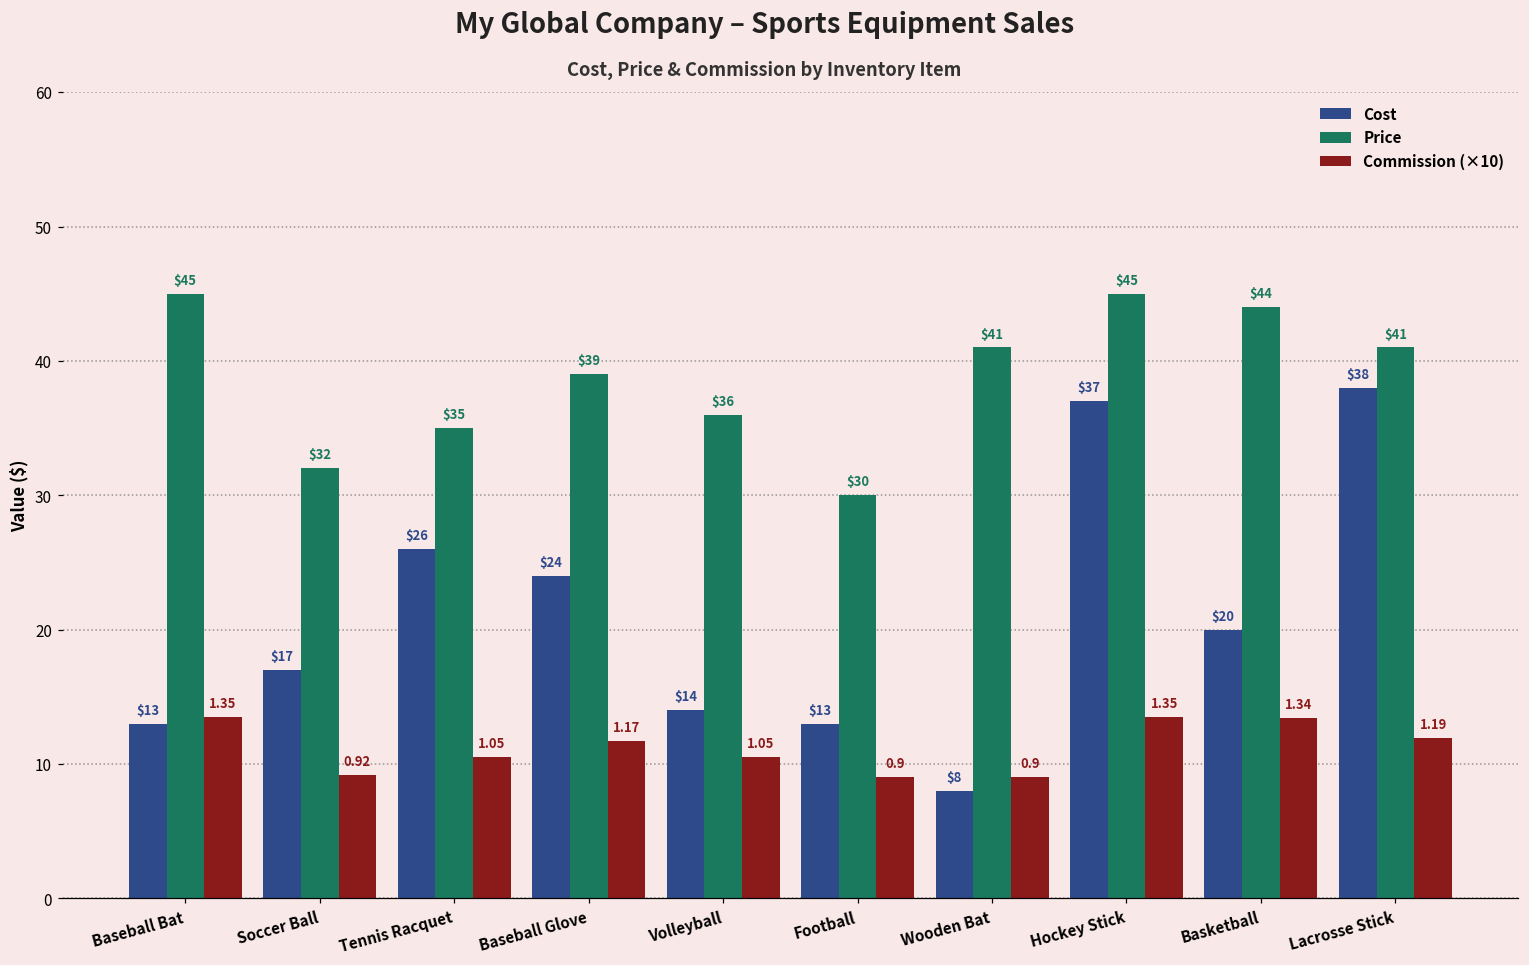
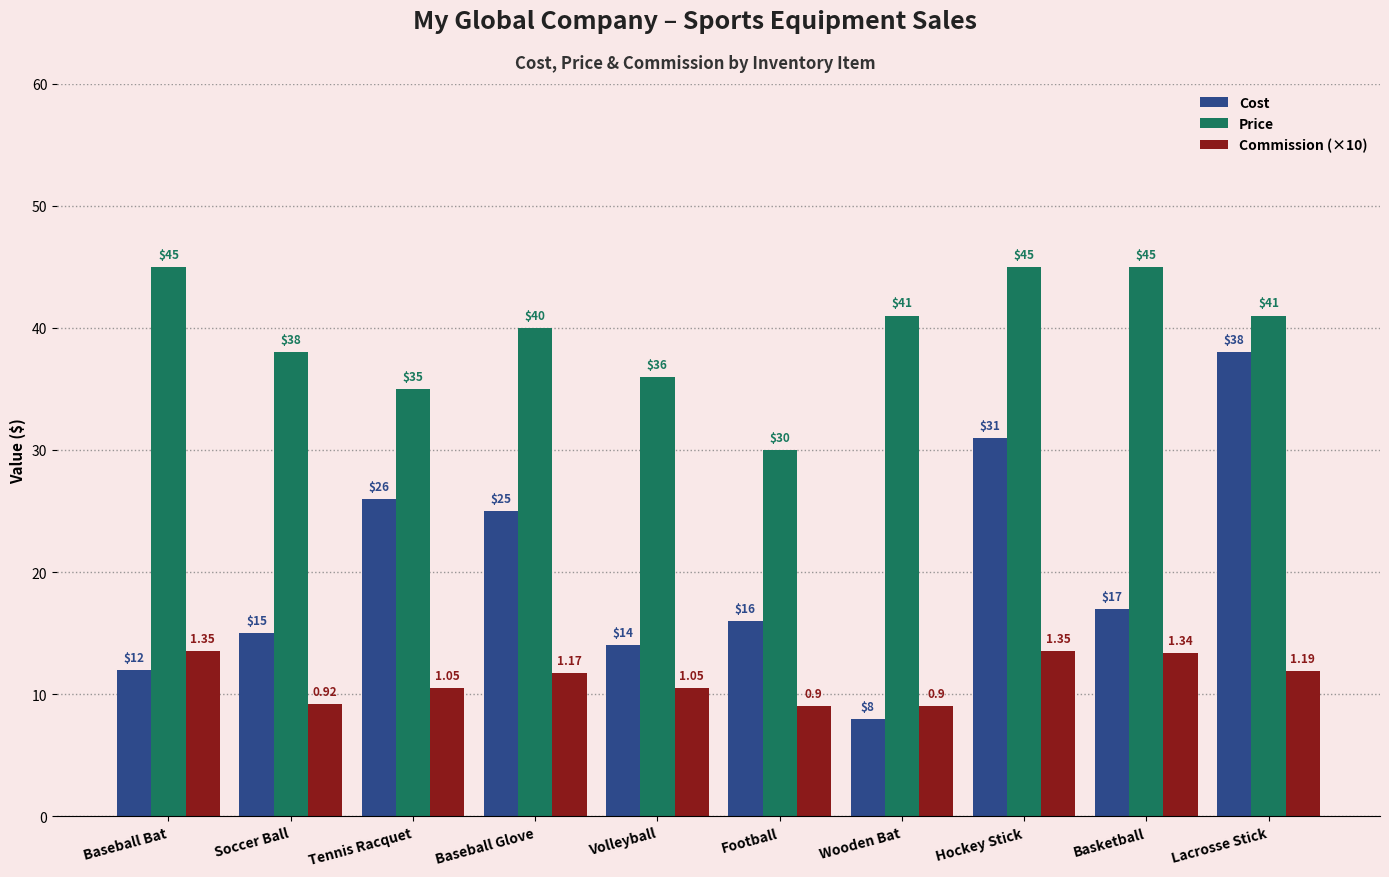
  {
    "Cost": {
-     "Baseball Bat": "$13",
-     "Soccer Ball": "$17",
+     "Baseball Bat": "$12",
+     "Soccer Ball": "$15",
      "Tennis Racquet": "$26",
-     "Baseball Glove": "$24",
+     "Baseball Glove": "$25",
      "Volleyball": "$14",
-     "Football": "$13",
+     "Football": "$16",
      "Wooden Bat": "$8",
-     "Hockey Stick": "$37",
-     "Basketball": "$20",
+     "Hockey Stick": "$31",
+     "Basketball": "$17",
      "Lacrosse Stick": "$38"
    },
    "Price": {
      "Baseball Bat": "$45",
-     "Soccer Ball": "$32",
+     "Soccer Ball": "$38",
      "Tennis Racquet": "$35",
-     "Baseball Glove": "$39",
+     "Baseball Glove": "$40",
      "Volleyball": "$36",
      "Football": "$30",
      "Wooden Bat": "$41",
      "Hockey Stick": "$45",
-     "Basketball": "$44",
+     "Basketball": "$45",
      "Lacrosse Stick": "$41"
    }
  }
